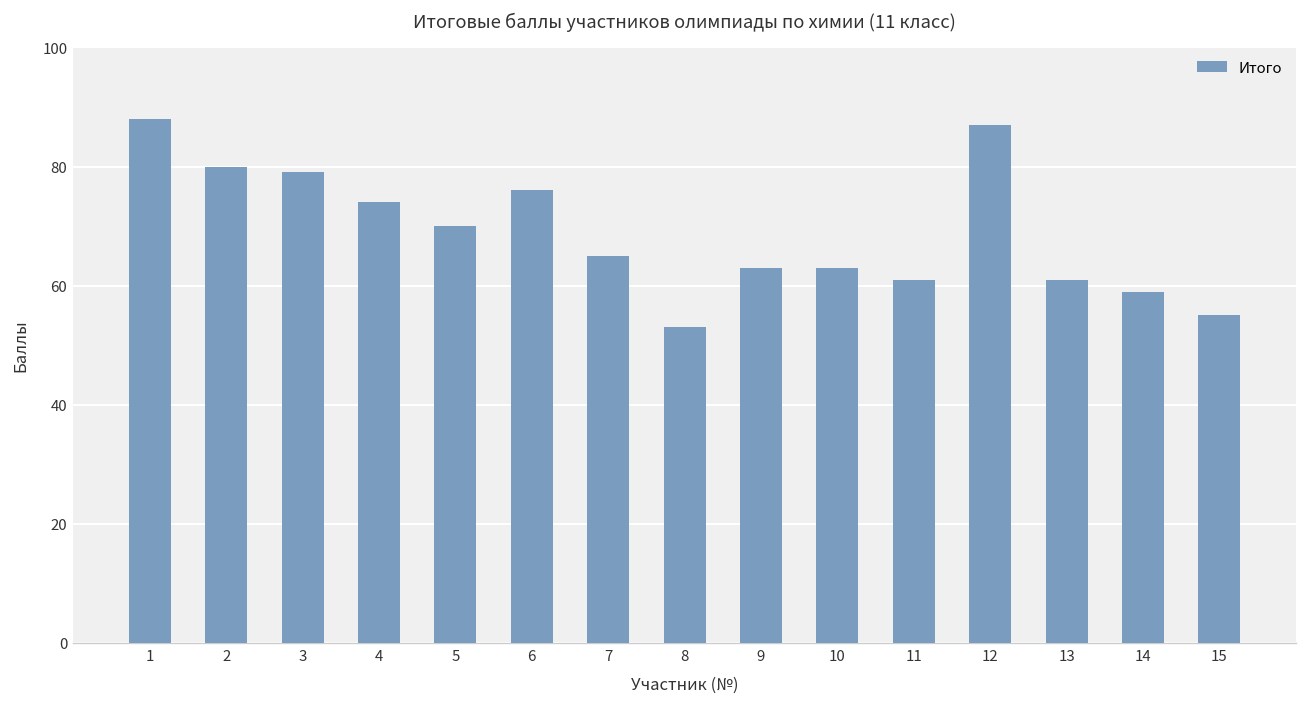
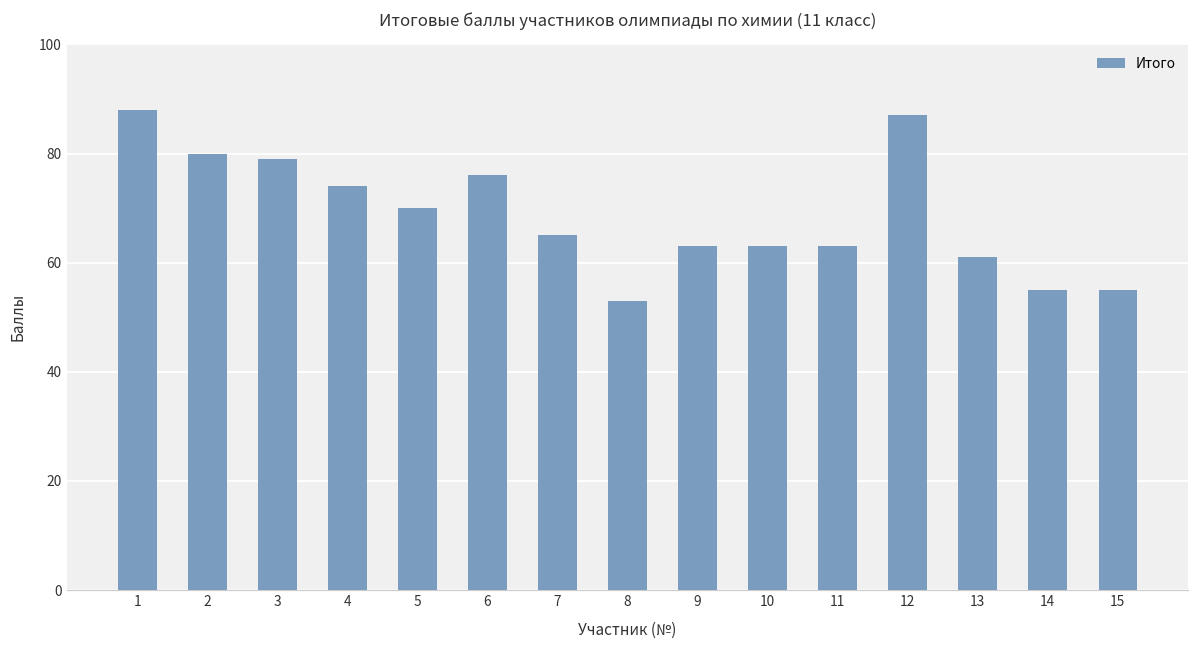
  {
    "1": 88,
    "2": 80,
    "3": 79,
    "4": 74,
    "5": 70,
    "6": 76,
    "7": 65,
    "8": 53,
    "9": 63,
    "10": 63,
-   "11": 61,
+   "11": 63,
    "12": 87,
    "13": 61,
-   "14": 59,
+   "14": 55,
    "15": 55
  }
